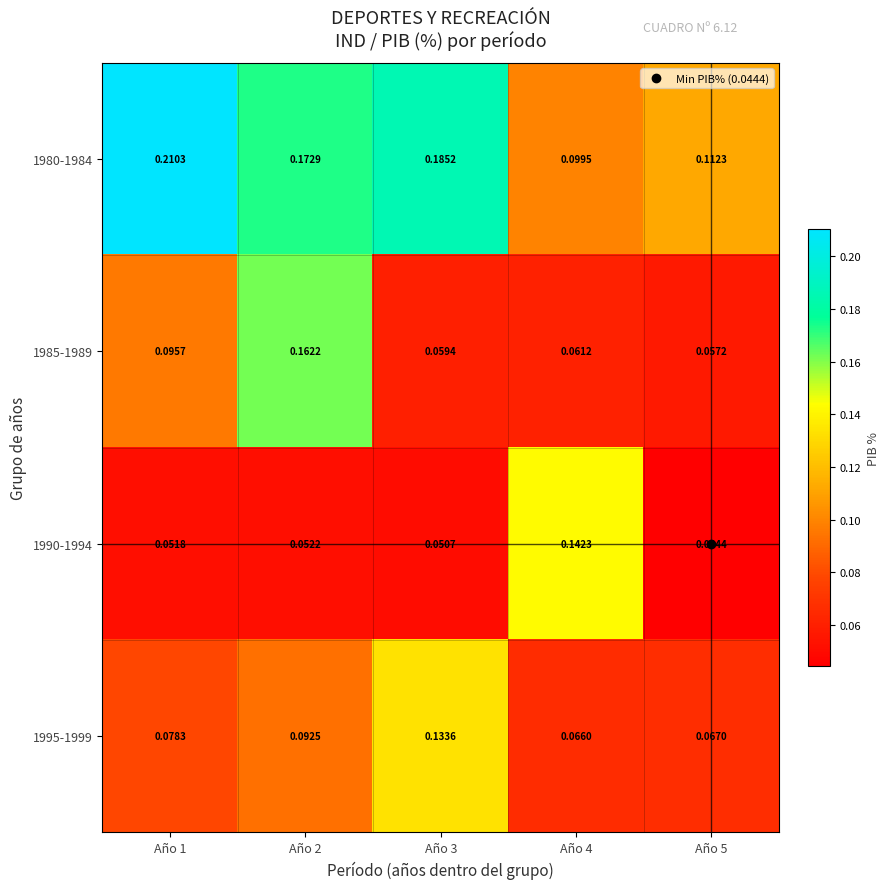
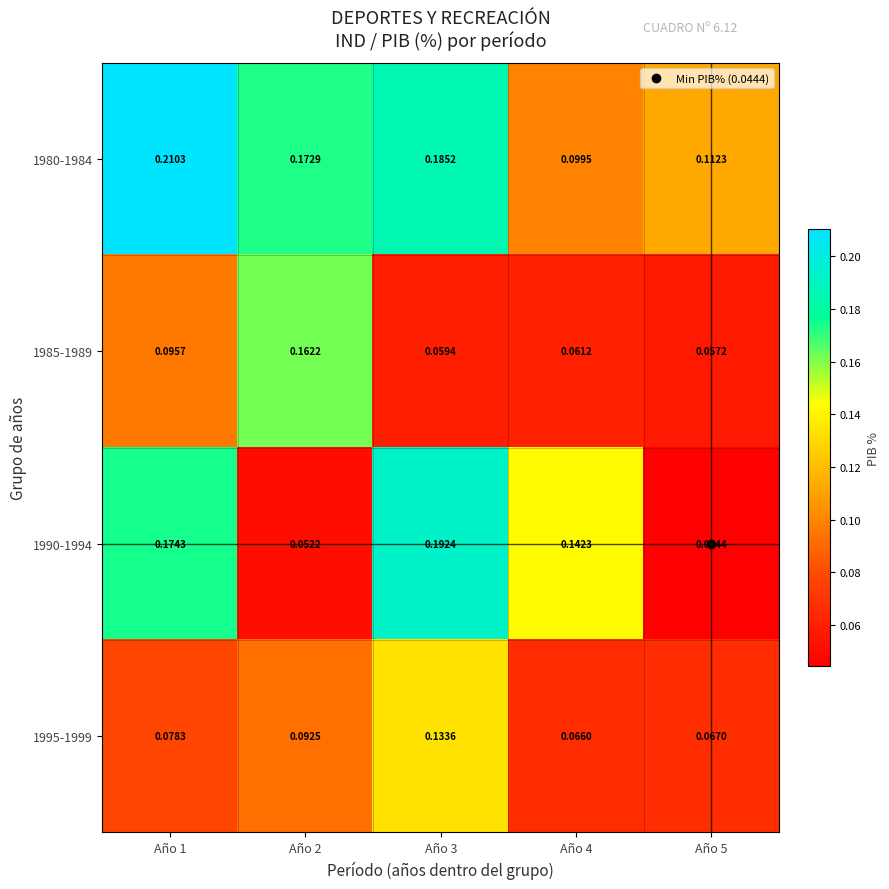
  {
    "1980-1984": {
      "Año 1": 0.2103,
      "Año 2": 0.1729,
      "Año 3": 0.1852,
      "Año 4": 0.0995,
      "Año 5": 0.1123
    },
    "1985-1989": {
      "Año 1": 0.0957,
      "Año 2": 0.1622,
      "Año 3": 0.0594,
      "Año 4": 0.0612,
      "Año 5": 0.0572
    },
    "1990-1994": {
-     "Año 1": 0.0518,
+     "Año 1": 0.1743,
      "Año 2": 0.0522,
-     "Año 3": 0.0507,
+     "Año 3": 0.1924,
      "Año 4": 0.1423
    },
    "1995-1999": {
      "Año 1": 0.0783,
      "Año 2": 0.0925,
      "Año 3": 0.1336,
      "Año 4": 0.0660,
      "Año 5": 0.0670
    }
  }
